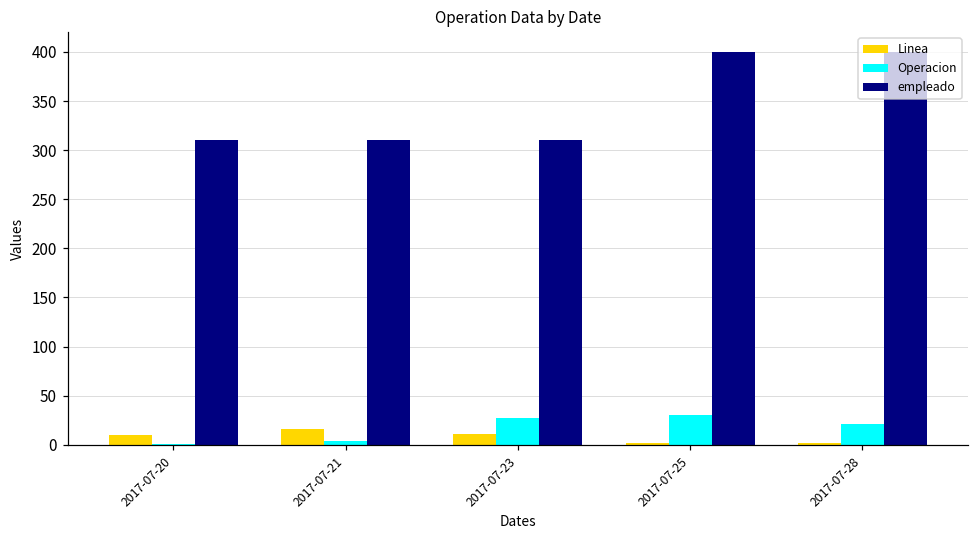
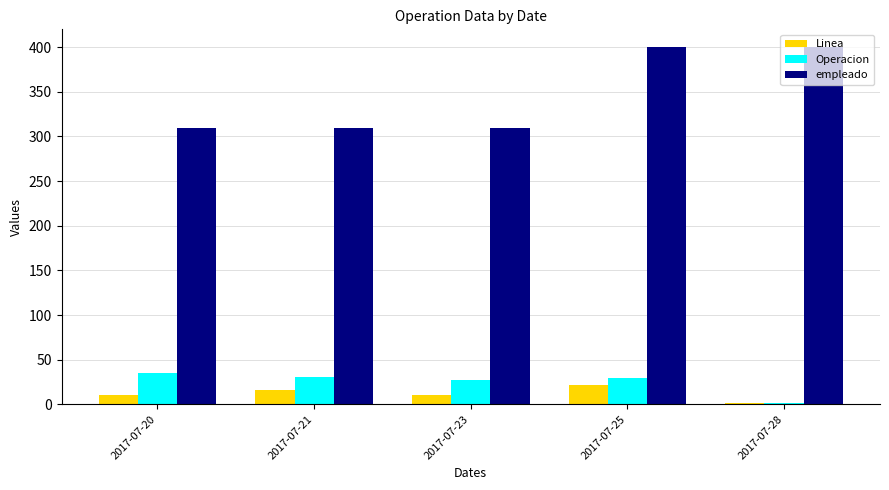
  {
    "Linea": {
      "2017-07-20": 10,
      "2017-07-21": 20,
      "2017-07-23": 10,
-     "2017-07-25": 0
+     "2017-07-25": 20
    },
    "Operacion": {
-     "2017-07-20": 0,
-     "2017-07-21": 0,
+     "2017-07-20": 40,
+     "2017-07-21": 30,
      "2017-07-23": 30,
      "2017-07-25": 30,
-     "2017-07-28": 20
+     "2017-07-28": 0
    },
    "empleado": {
      "2017-07-20": 310,
      "2017-07-21": 310,
      "2017-07-23": 310,
      "2017-07-25": 400
    }
  }
